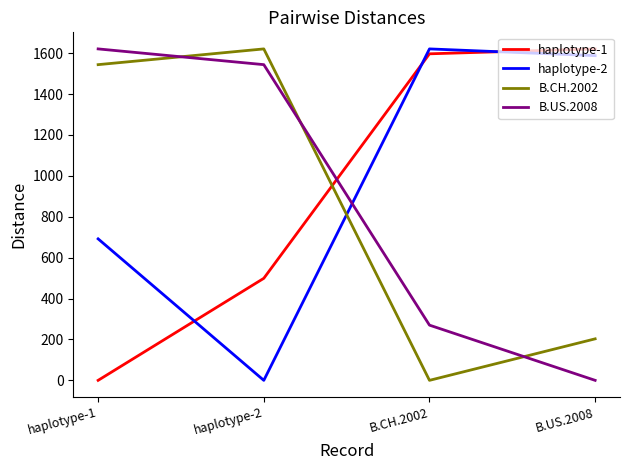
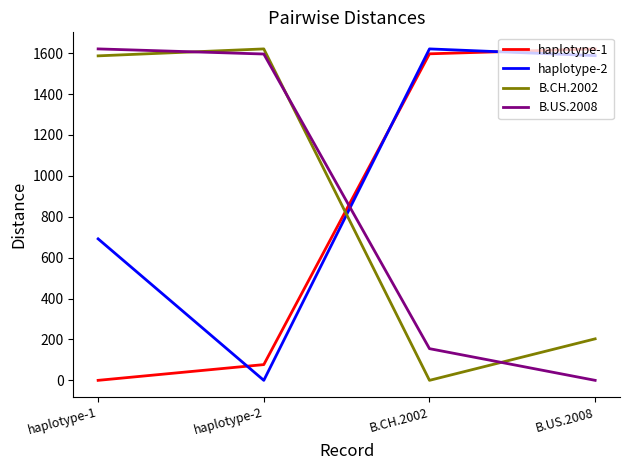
  {
    "haplotype-1": {
      "haplotype-1": 0,
-     "haplotype-2": 500,
+     "haplotype-2": 80,
      "B.CH.2002": 1600
    },
    "haplotype-2": {
      "haplotype-1": 690,
      "haplotype-2": 0,
      "B.CH.2002": 1620
    },
    "B.CH.2002": {
-     "haplotype-1": 1540,
+     "haplotype-1": 1590,
      "haplotype-2": 1620,
      "B.CH.2002": 0,
      "B.US.2008": 200
    },
    "B.US.2008": {
      "haplotype-1": 1620,
-     "haplotype-2": 1540,
-     "B.CH.2002": 270,
+     "haplotype-2": 1600,
+     "B.CH.2002": 160,
      "B.US.2008": 0
    }
  }
